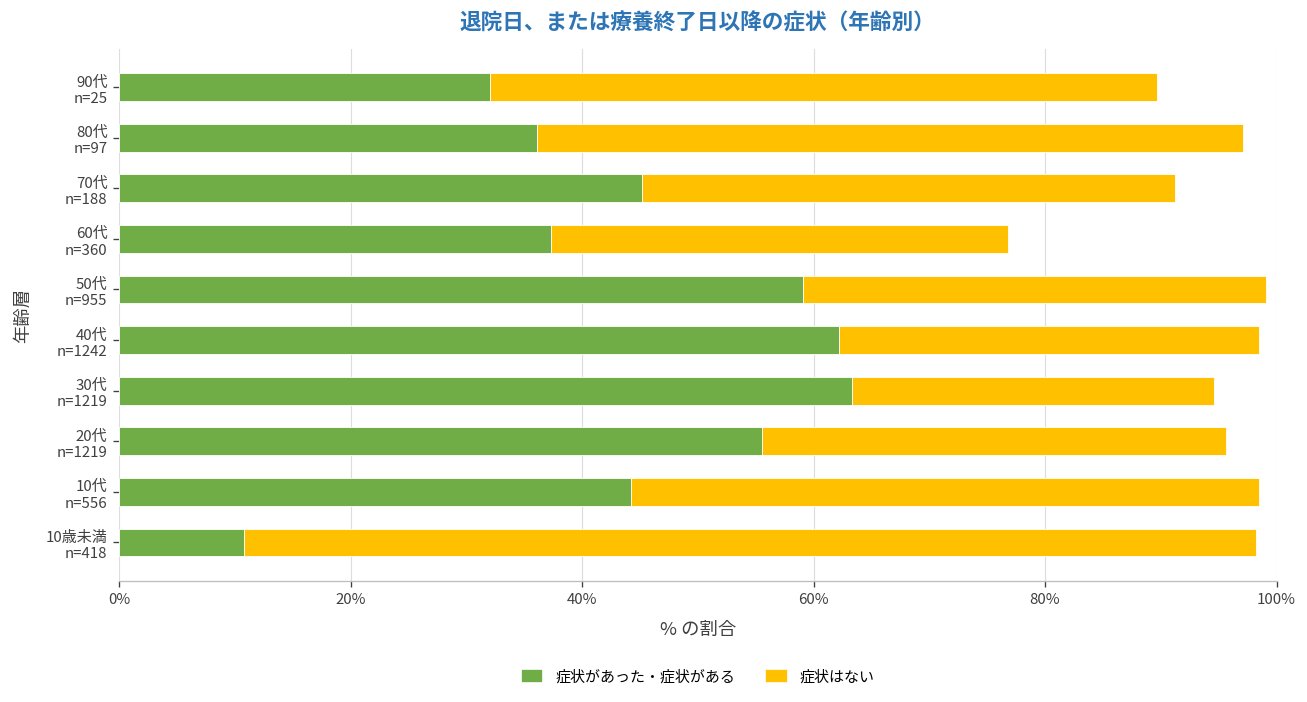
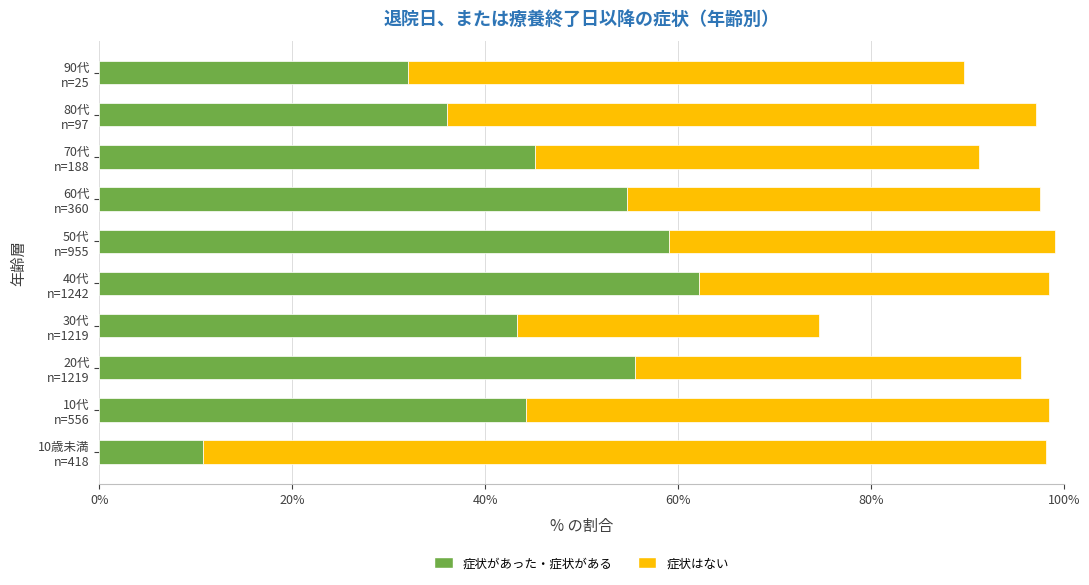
  {
    "症状があった・症状がある": {
      "90代 n=25": "32%",
      "80代 n=97": "36%",
      "70代 n=188": "45%",
-     "60代 n=360": "37%",
+     "60代 n=360": "55%",
      "50代 n=955": "59%",
      "40代 n=1242": "62%",
-     "30代 n=1219": "63%",
+     "30代 n=1219": "43%",
      "20代 n=1219": "56%",
      "10代 n=556": "44%",
      "10歳未満 n=418": "11%"
    },
    "症状はない": {
      "90代 n=25": "58%",
      "80代 n=97": "61%",
      "70代 n=188": "46%",
-     "60代 n=360": "40%",
+     "60代 n=360": "43%",
      "50代 n=955": "40%",
      "40代 n=1242": "36%",
      "30代 n=1219": "31%",
      "20代 n=1219": "40%",
      "10代 n=556": "54%",
      "10歳未満 n=418": "87%"
    }
  }
